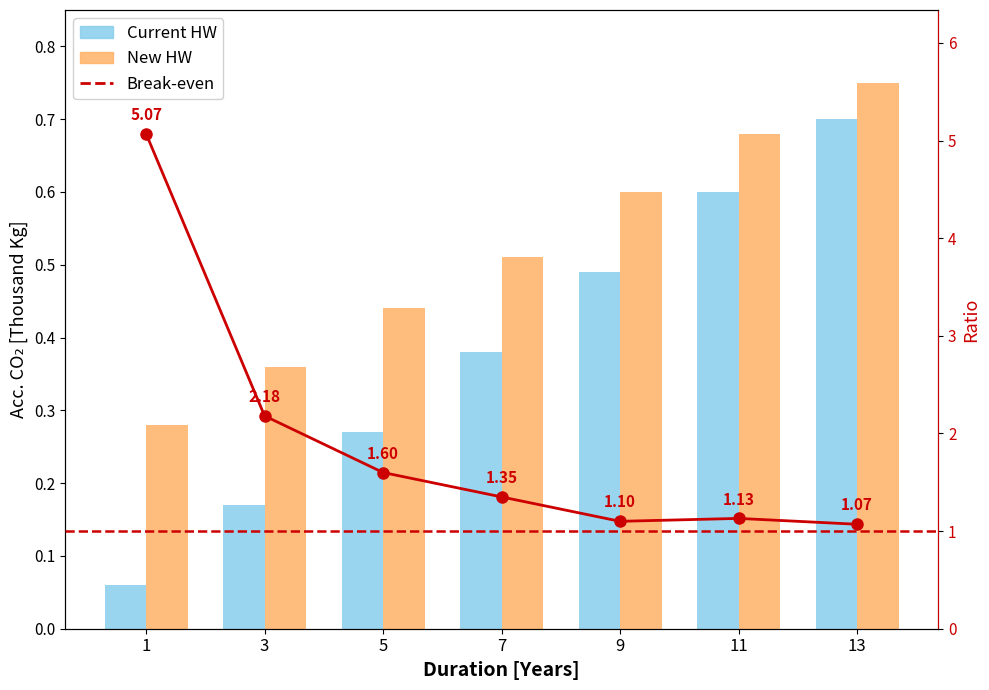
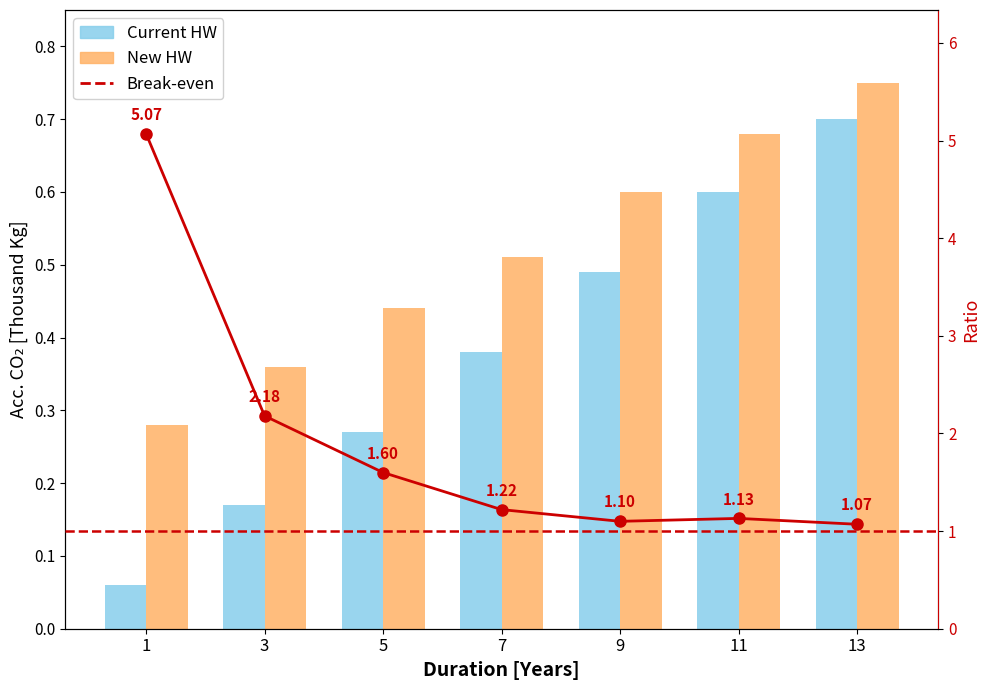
  {
    "Break-even": {
      "1": 5.07,
      "3": 2.18,
      "5": 1.60,
-     "7": 1.35,
+     "7": 1.22,
      "9": 1.10,
      "11": 1.13,
      "13": 1.07
    }
  }
